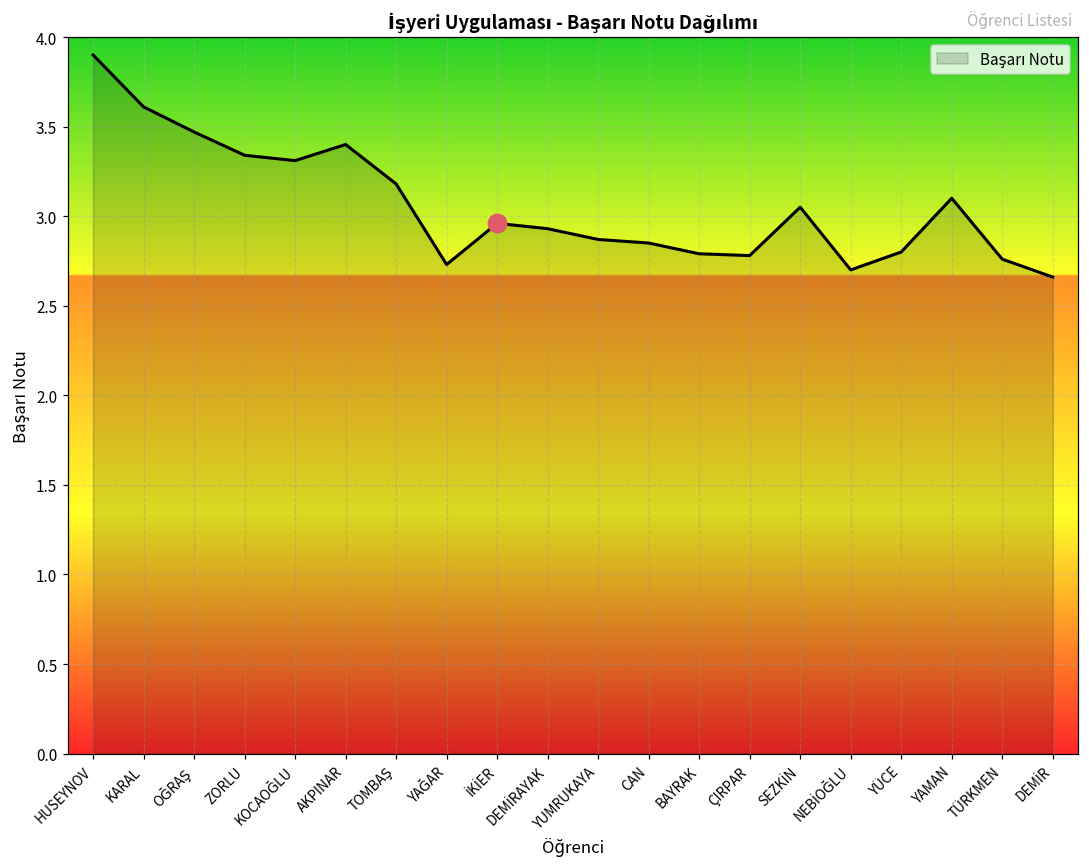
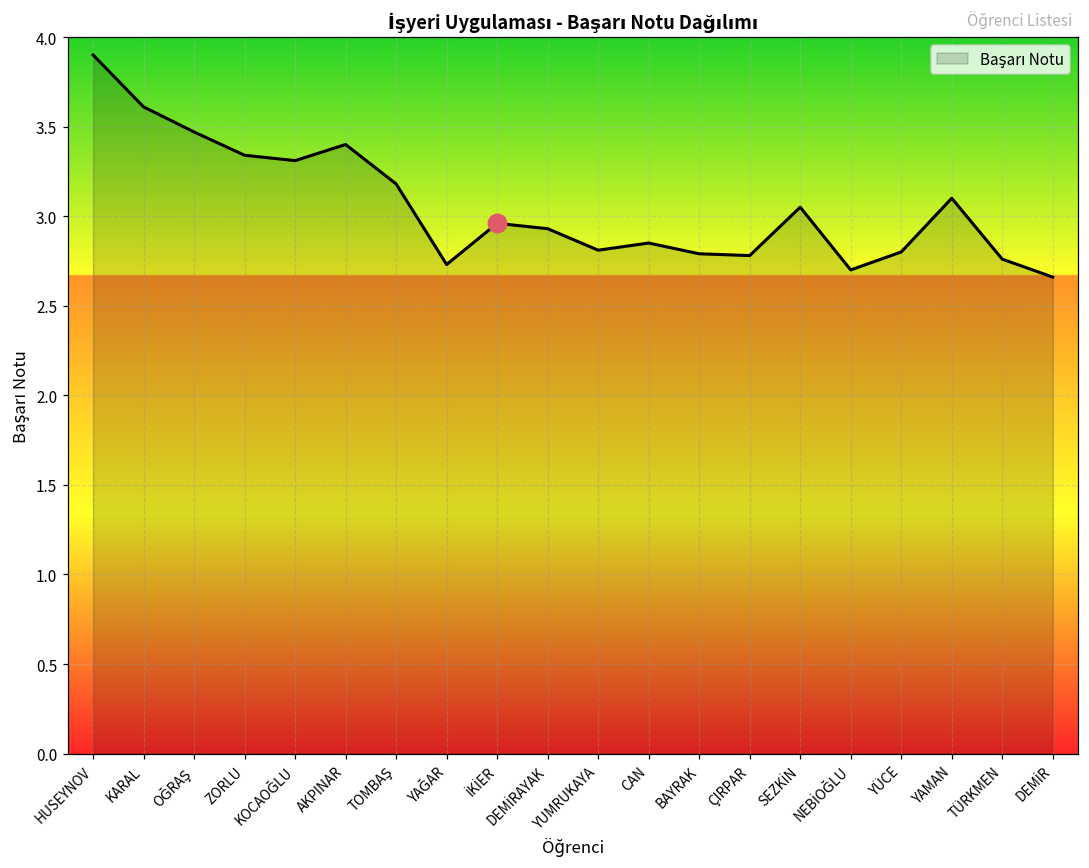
  {
    "Başarı Notu": {
      "HUSEYNOV": 3.90,
      "KARAL": 3.61,
      "OĞRAŞ": 3.47,
      "ZORLU": 3.34,
      "KOCAOĞLU": 3.31,
      "AKPINAR": 3.40,
      "TOMBAŞ": 3.18,
      "YAĞAR": 2.73,
      "DEMİRAYAK": 2.93,
-     "YUMRUKAYA": 2.87,
+     "YUMRUKAYA": 2.81,
      "CAN": 2.85,
      "BAYRAK": 2.79,
      "ÇIRPAR": 2.78,
      "SEZKİN": 3.05,
      "NEBİOĞLU": 2.70,
      "YÜCE": 2.80,
      "YAMAN": 3.10,
      "TÜRKMEN": 2.76,
      "DEMİR": 2.66
    }
  }
